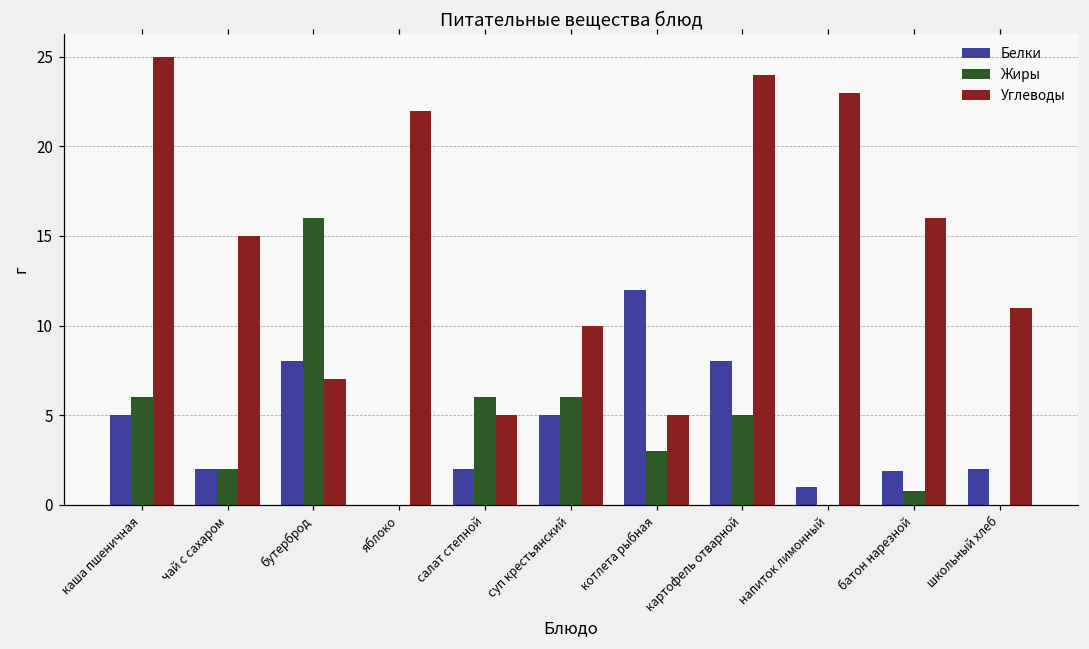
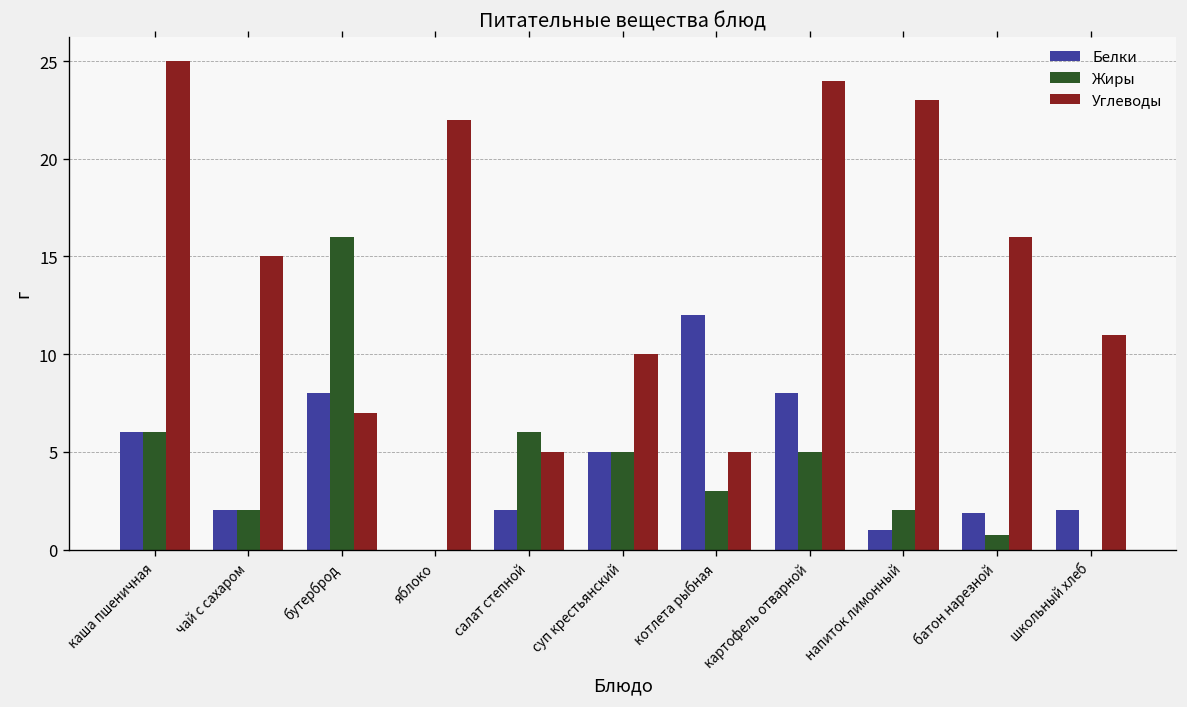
  {
    "Белки": {
-     "каша пшеничная": 5,
+     "каша пшеничная": 6,
      "чай с сахаром": 2,
      "бутерброд": 8,
      "яблоко": 0,
      "салат степной": 2,
      "суп крестьянский": 5,
      "котлета рыбная": 12,
      "картофель отварной": 8,
      "напиток лимонный": 1,
      "батон нарезной": 2,
      "школьный хлеб": 2
    },
    "Жиры": {
      "каша пшеничная": 6,
      "чай с сахаром": 2,
      "бутерброд": 16,
      "яблоко": 0,
      "салат степной": 6,
-     "суп крестьянский": 6,
+     "суп крестьянский": 5,
      "котлета рыбная": 3,
      "картофель отварной": 5,
-     "напиток лимонный": 0,
+     "напиток лимонный": 2,
      "батон нарезной": 0.8,
      "школьный хлеб": 0
    },
    "Углеводы": {
      "каша пшеничная": 25,
      "чай с сахаром": 15,
      "бутерброд": 7,
      "яблоко": 22,
      "салат степной": 5,
      "суп крестьянский": 10,
      "котлета рыбная": 5,
      "картофель отварной": 24,
      "напиток лимонный": 23,
      "батон нарезной": 16,
      "школьный хлеб": 11
    }
  }
